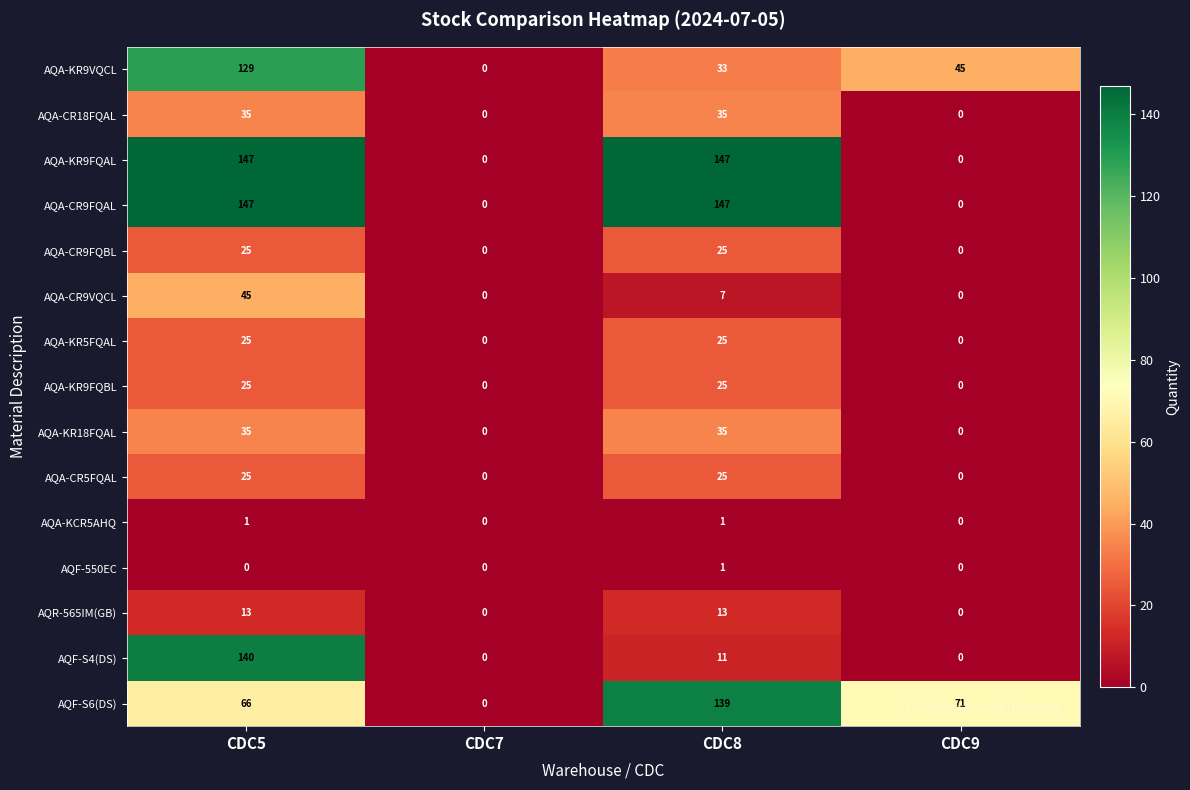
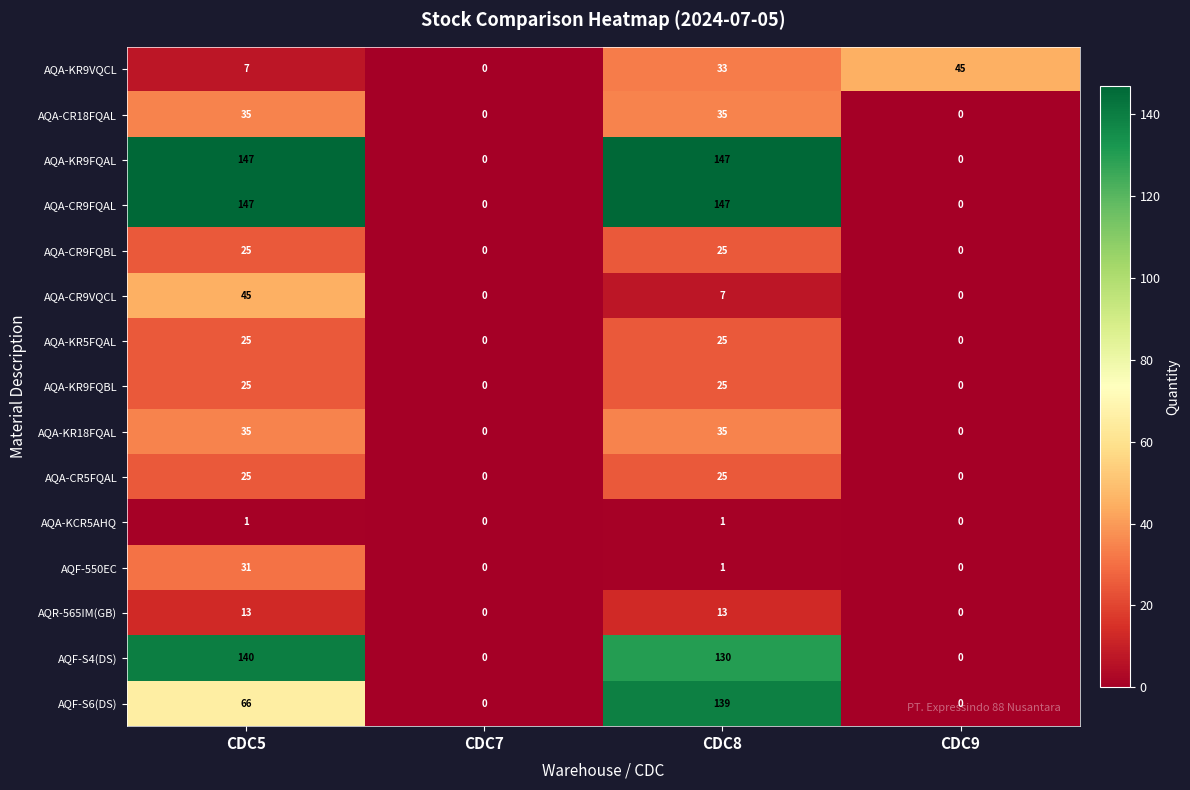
  {
    "AQA-KR9VQCL": {
-     "CDC5": 129,
+     "CDC5": 7,
      "CDC7": 0,
      "CDC8": 33,
      "CDC9": 45
    },
    "AQA-CR18FQAL": {
      "CDC5": 35,
      "CDC7": 0,
      "CDC8": 35,
      "CDC9": 0
    },
    "AQA-KR9FQAL": {
      "CDC5": 147,
      "CDC7": 0,
      "CDC8": 147,
      "CDC9": 0
    },
    "AQA-CR9FQAL": {
      "CDC5": 147,
      "CDC7": 0,
      "CDC8": 147,
      "CDC9": 0
    },
    "AQA-CR9FQBL": {
      "CDC5": 25,
      "CDC7": 0,
      "CDC8": 25,
      "CDC9": 0
    },
    "AQA-CR9VQCL": {
      "CDC5": 45,
      "CDC7": 0,
      "CDC8": 7,
      "CDC9": 0
    },
    "AQA-KR5FQAL": {
      "CDC5": 25,
      "CDC7": 0,
      "CDC8": 25,
      "CDC9": 0
    },
    "AQA-KR9FQBL": {
      "CDC5": 25,
      "CDC7": 0,
      "CDC8": 25,
      "CDC9": 0
    },
    "AQA-KR18FQAL": {
      "CDC5": 35,
      "CDC7": 0,
      "CDC8": 35,
      "CDC9": 0
    },
    "AQA-CR5FQAL": {
      "CDC5": 25,
      "CDC7": 0,
      "CDC8": 25,
      "CDC9": 0
    },
    "AQA-KCR5AHQ": {
      "CDC5": 1,
      "CDC7": 0,
      "CDC8": 1,
      "CDC9": 0
    },
    "AQF-550EC": {
-     "CDC5": 0,
+     "CDC5": 31,
      "CDC7": 0,
      "CDC8": 1,
      "CDC9": 0
    },
    "AQR-565IM(GB)": {
      "CDC5": 13,
      "CDC7": 0,
      "CDC8": 13,
      "CDC9": 0
    },
    "AQF-S4(DS)": {
      "CDC5": 140,
      "CDC7": 0,
-     "CDC8": 11,
+     "CDC8": 130,
      "CDC9": 0
    },
    "AQF-S6(DS)": {
      "CDC5": 66,
      "CDC7": 0,
      "CDC8": 139,
-     "CDC9": 71
+     "CDC9": 0
    }
  }
